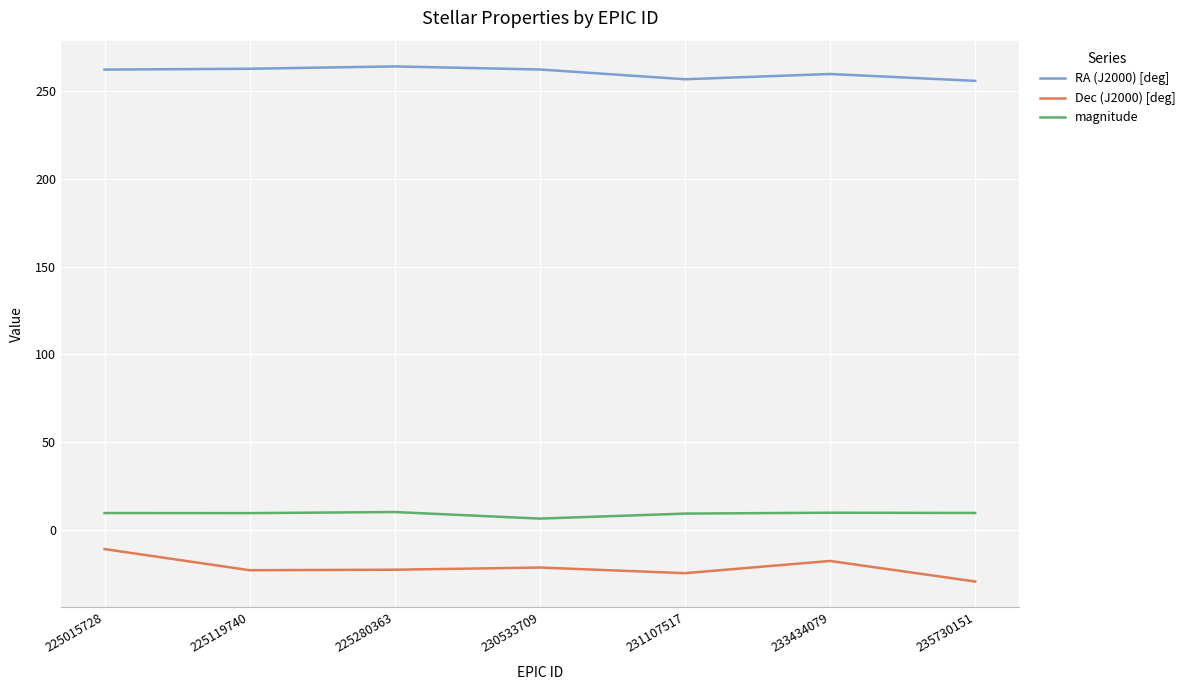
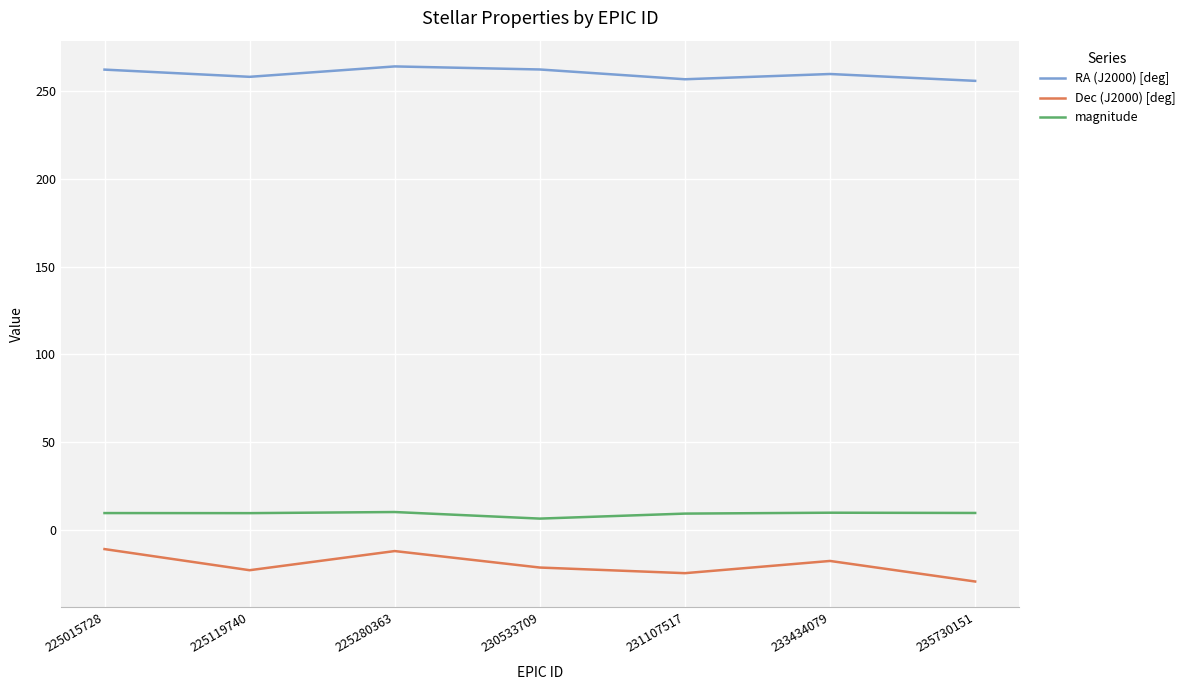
  {
    "RA (J2000) [deg]": {
      "225015728": 262,
-     "225119740": 263,
+     "225119740": 258,
      "225280363": 264,
      "230533709": 263,
      "231107517": 257,
      "233434079": 260,
      "235730151": 256
    },
    "Dec (J2000) [deg]": {
      "225015728": -11,
      "225119740": -23,
-     "225280363": -23,
+     "225280363": -12,
      "230533709": -22,
      "231107517": -25,
      "233434079": -18,
      "235730151": -30
    },
    "magnitude": {
      "225015728": 10,
      "225119740": 9,
      "225280363": 10,
      "230533709": 6,
      "231107517": 9,
      "233434079": 10,
      "235730151": 10
    }
  }
